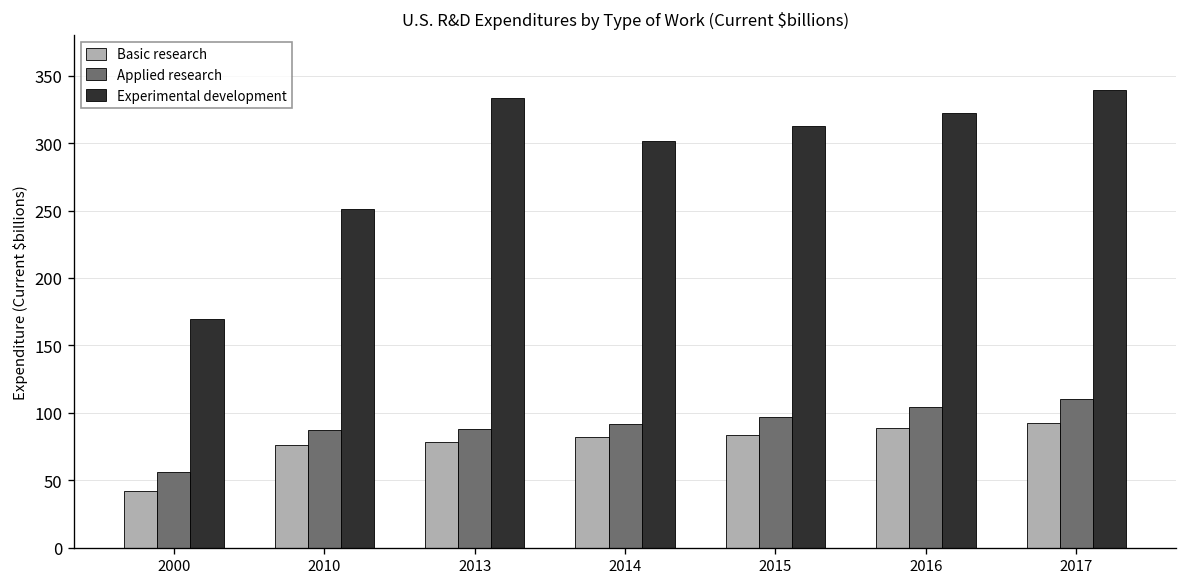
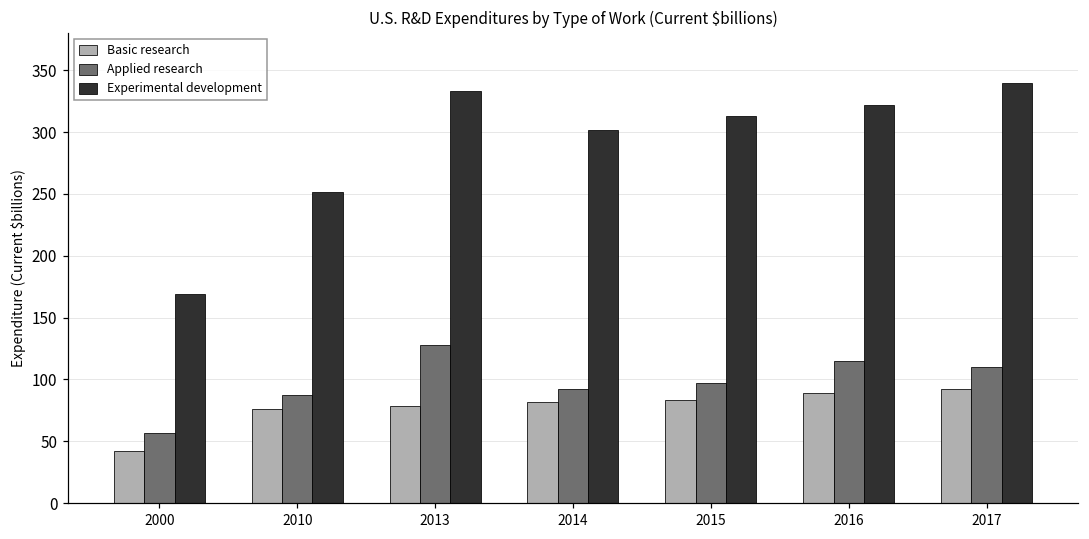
  {
    "Basic research": {
      "2000": 42,
      "2010": 76,
      "2013": 79,
      "2014": 82,
      "2015": 84,
      "2016": 89,
      "2017": 92
    },
    "Applied research": {
      "2000": 57,
      "2010": 88,
-     "2013": 88,
+     "2013": 128,
      "2014": 92,
      "2015": 97,
-     "2016": 105,
+     "2016": 115,
      "2017": 110
    },
    "Experimental development": {
      "2000": 169,
      "2010": 251,
      "2013": 333,
      "2014": 302,
      "2015": 313,
      "2016": 322,
      "2017": 340
    }
  }
